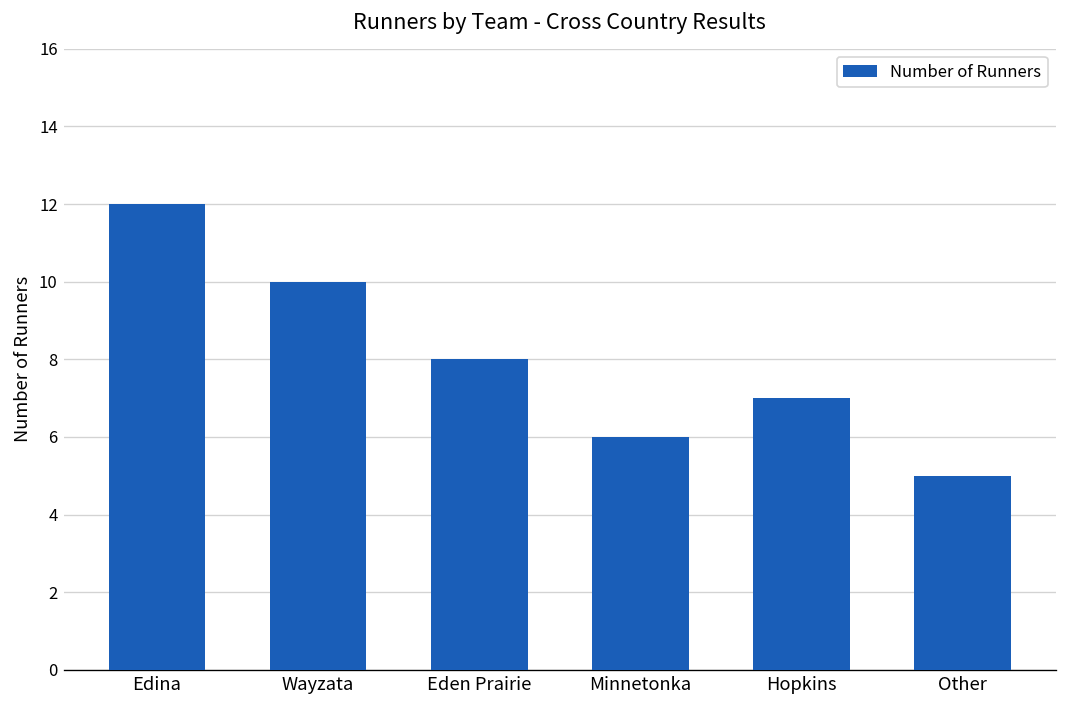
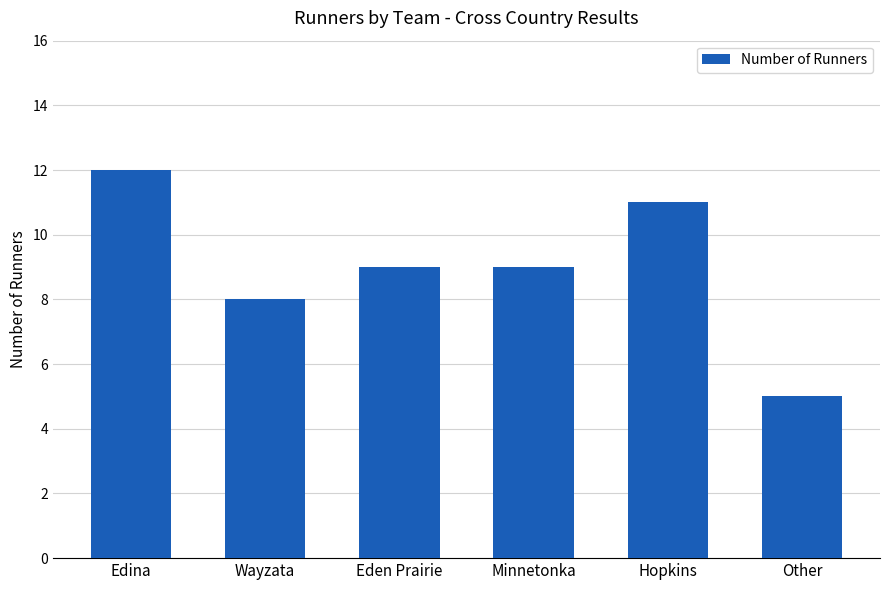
  {
    "Edina": 12,
-   "Wayzata": 10,
-   "Eden Prairie": 8,
-   "Minnetonka": 6,
-   "Hopkins": 7,
+   "Wayzata": 8,
+   "Eden Prairie": 9,
+   "Minnetonka": 9,
+   "Hopkins": 11,
    "Other": 5
  }
